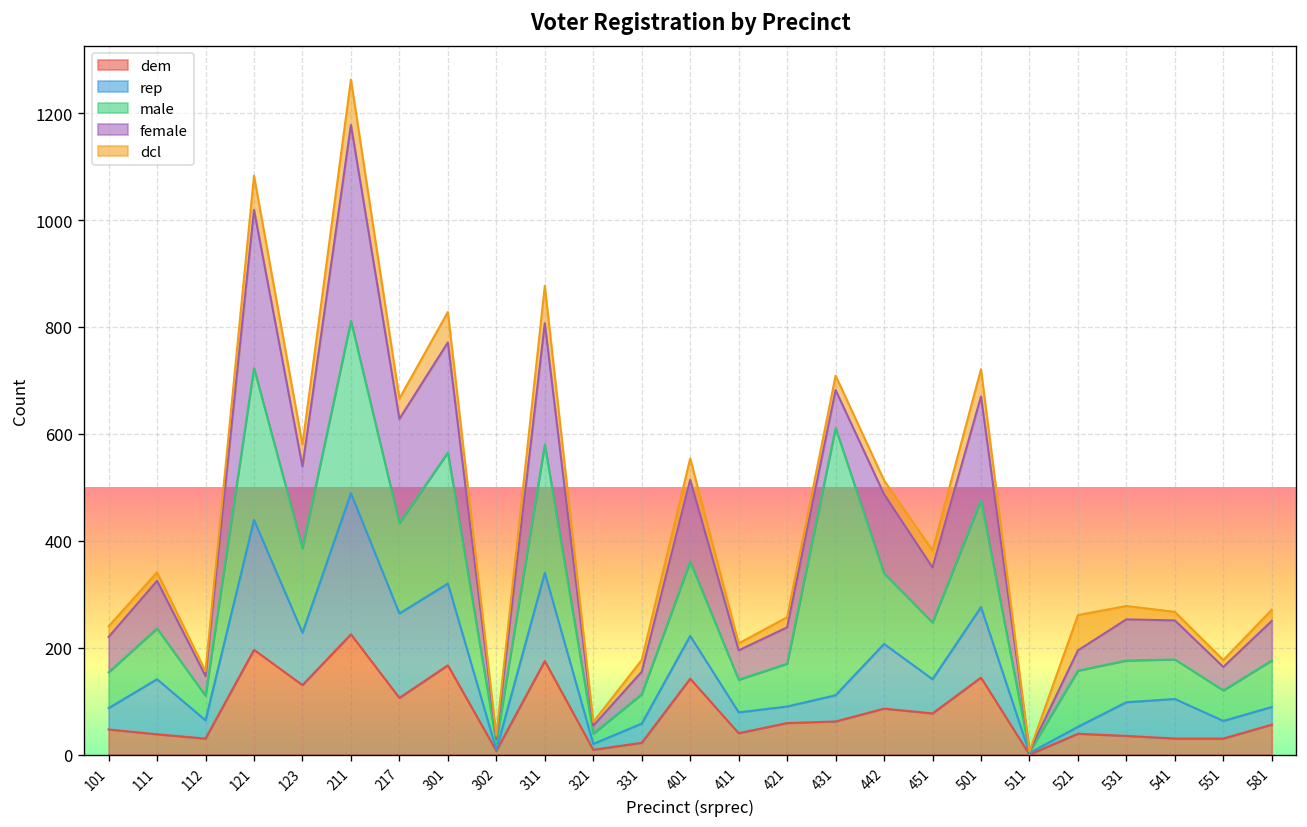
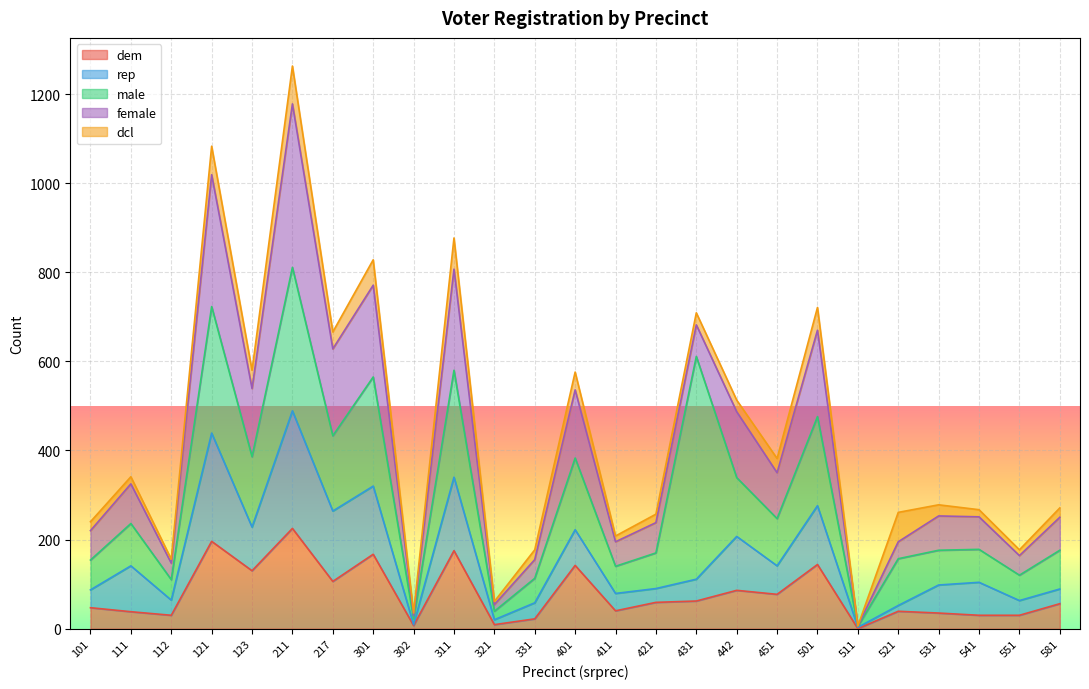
  {
    "dem": {
      "101": 50,
      "111": 40,
      "112": 30,
      "121": 200,
      "123": 130,
      "211": 230,
      "217": 110,
      "301": 170,
      "311": 180,
      "321": 10,
      "331": 20,
      "401": 140,
      "411": 40,
      "421": 60,
      "431": 60,
      "442": 90,
      "451": 80,
      "501": 140,
      "521": 40,
      "531": 40,
      "541": 30,
      "551": 30,
      "581": 60
    },
    "rep": {
      "101": 40,
      "111": 100,
      "112": 30,
      "121": 240,
      "123": 100,
      "211": 260,
      "217": 160,
      "301": 150,
      "311": 170,
      "321": 10,
      "331": 40,
      "401": 80,
      "411": 40,
      "421": 30,
      "431": 50,
      "442": 120,
      "451": 60,
      "501": 130,
      "521": 10,
      "531": 60,
      "541": 70,
      "551": 30,
      "581": 30
    },
    "male": {
      "101": 70,
      "111": 100,
      "112": 50,
      "121": 280,
      "123": 160,
      "211": 320,
      "217": 170,
      "301": 250,
      "302": 10,
      "311": 240,
      "321": 20,
      "331": 60,
-     "401": 140,
+     "401": 160,
      "411": 60,
      "421": 80,
      "431": 500,
      "442": 130,
      "451": 110,
      "501": 200,
      "521": 110,
      "531": 80,
      "541": 70,
      "551": 60,
      "581": 90
    },
    "female": {
      "101": 70,
      "111": 90,
      "112": 40,
      "121": 300,
      "123": 150,
      "211": 370,
      "217": 200,
      "301": 210,
      "302": 10,
      "311": 230,
      "321": 20,
      "331": 40,
      "401": 150,
      "411": 60,
      "421": 70,
      "431": 70,
      "442": 150,
      "451": 100,
      "501": 190,
      "521": 40,
      "531": 80,
      "541": 70,
      "551": 40,
      "581": 70
    },
    "dcl": {
      "101": 20,
      "111": 20,
      "112": 10,
      "121": 60,
      "123": 40,
      "211": 90,
      "217": 40,
      "301": 60,
      "302": 10,
      "311": 70,
      "321": 10,
      "331": 20,
      "401": 40,
      "411": 10,
      "421": 20,
      "431": 30,
      "442": 30,
      "451": 30,
      "501": 50,
      "521": 70,
      "531": 30,
      "541": 20,
      "551": 10,
      "581": 20
    }
  }
